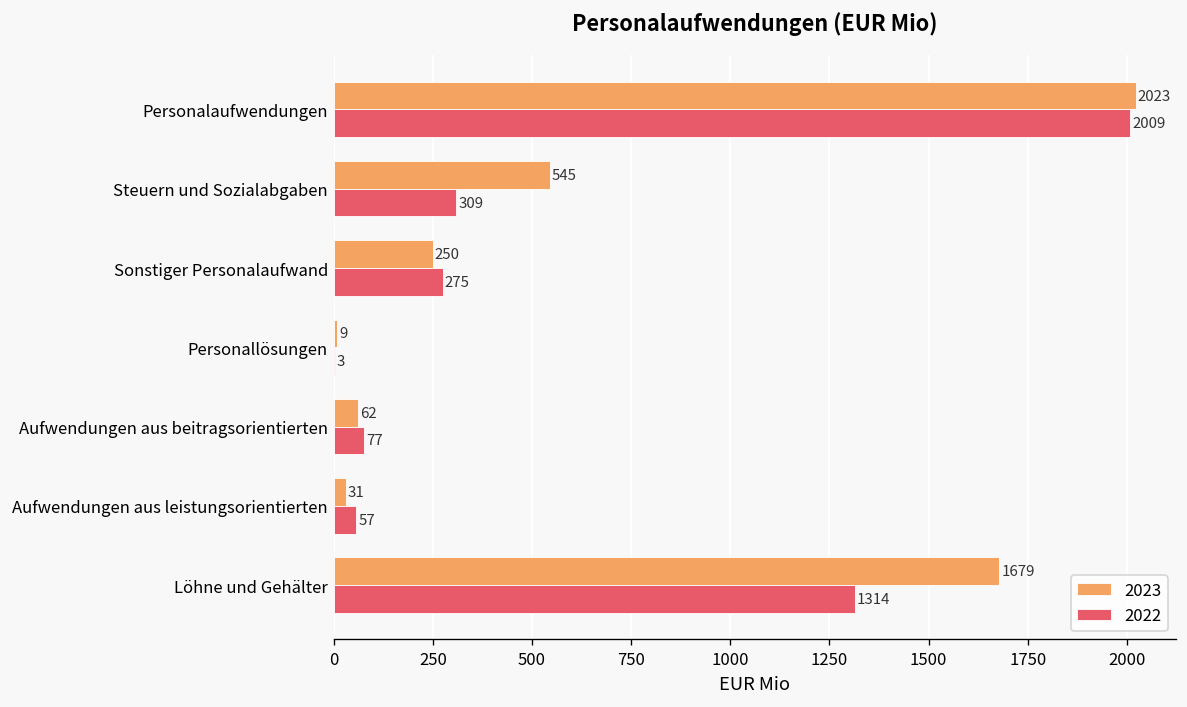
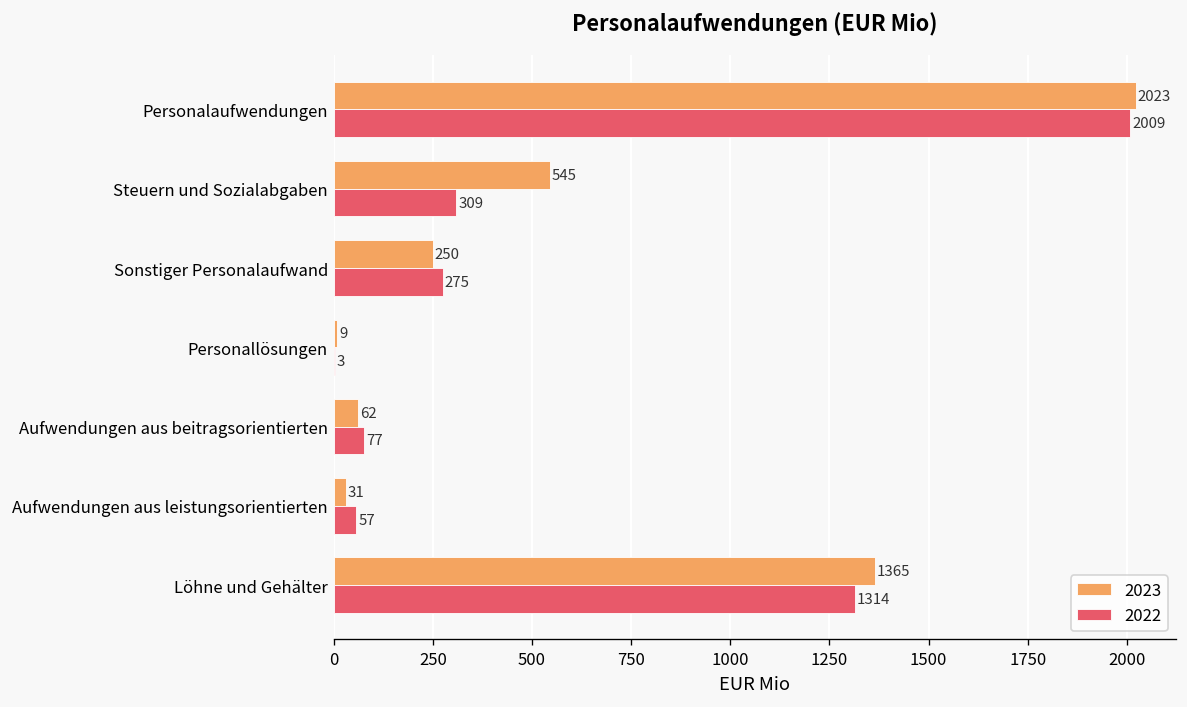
  {
    "2023": {
      "Personalaufwendungen": 2023,
      "Steuern und Sozialabgaben": 545,
      "Sonstiger Personalaufwand": 250,
      "Personallösungen": 9,
      "Aufwendungen aus beitragsorientierten": 62,
      "Aufwendungen aus leistungsorientierten": 31,
-     "Löhne und Gehälter": 1679
+     "Löhne und Gehälter": 1365
    },
    "2022": {
      "Personalaufwendungen": 2009,
      "Steuern und Sozialabgaben": 309,
      "Sonstiger Personalaufwand": 275,
      "Personallösungen": 3,
      "Aufwendungen aus beitragsorientierten": 77,
      "Aufwendungen aus leistungsorientierten": 57,
      "Löhne und Gehälter": 1314
    }
  }
